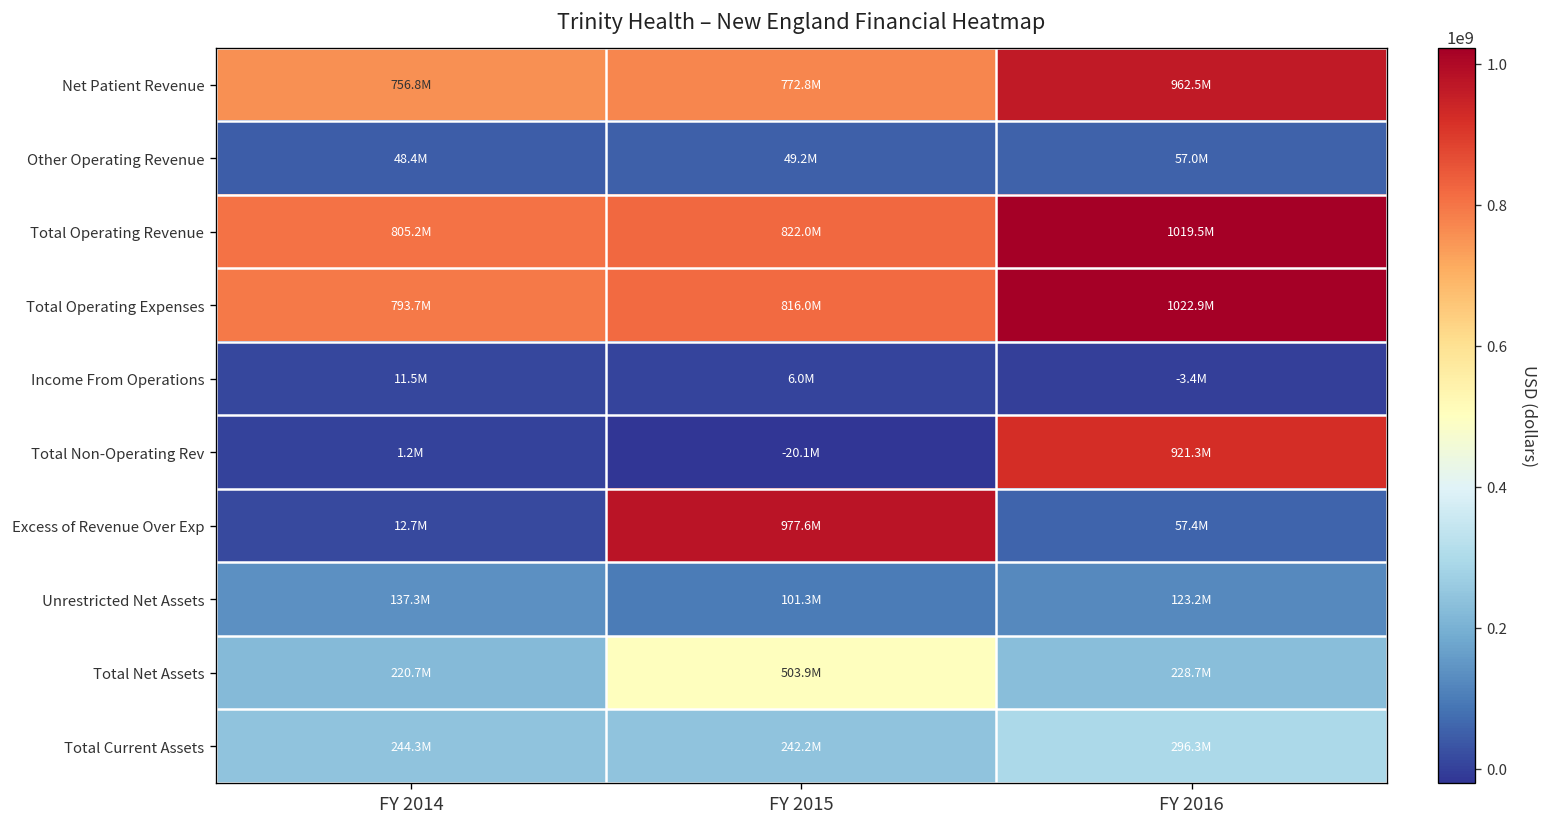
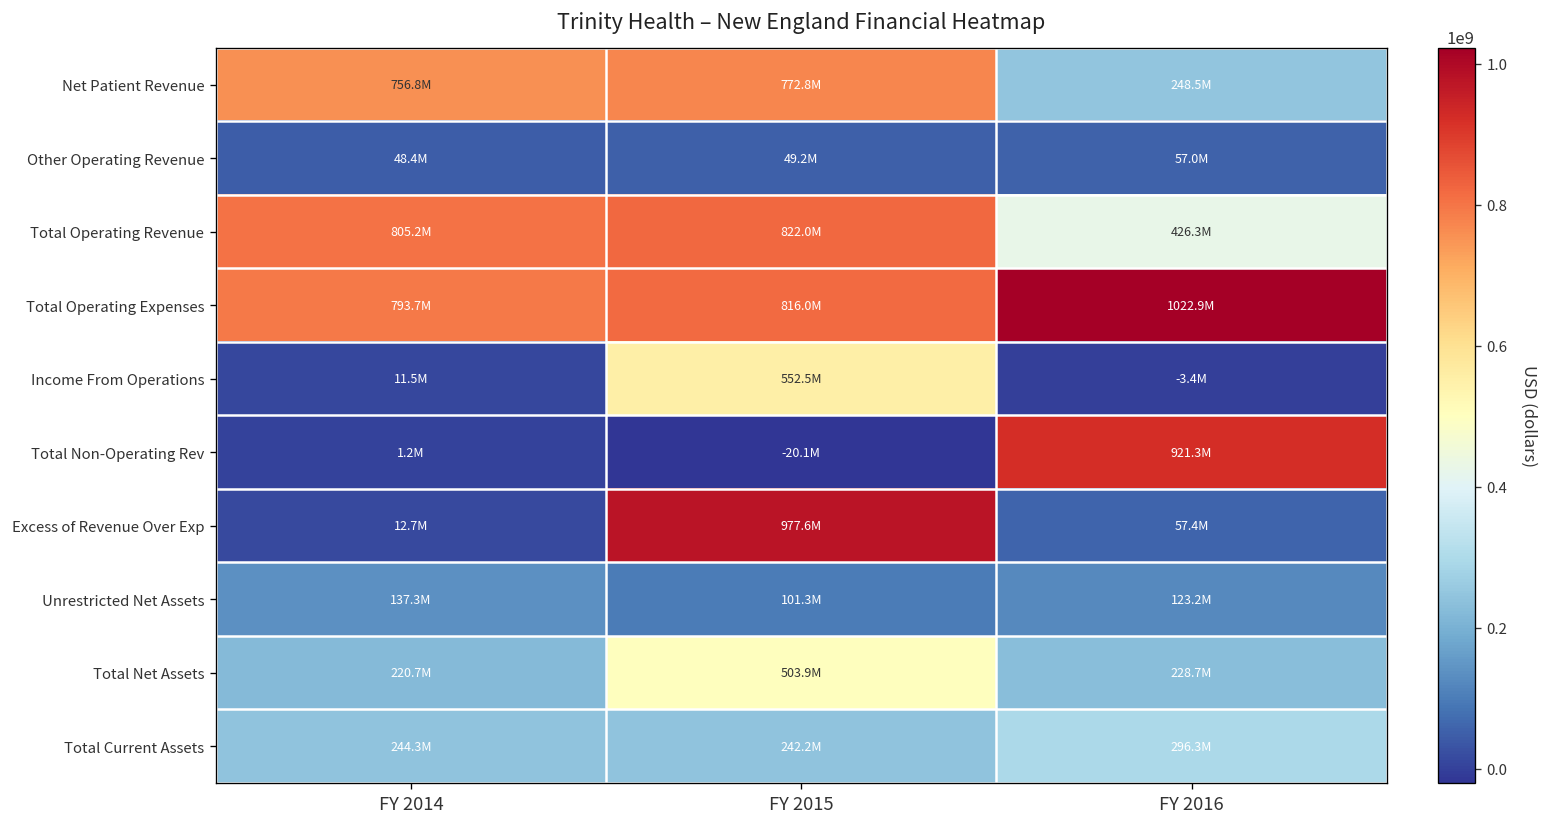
  {
    "Net Patient Revenue": {
      "FY 2014": "756.8M",
      "FY 2015": "772.8M",
-     "FY 2016": "962.5M"
+     "FY 2016": "248.5M"
    },
    "Other Operating Revenue": {
      "FY 2014": "48.4M",
      "FY 2015": "49.2M",
      "FY 2016": "57.0M"
    },
    "Total Operating Revenue": {
      "FY 2014": "805.2M",
      "FY 2015": "822.0M",
-     "FY 2016": "1019.5M"
+     "FY 2016": "426.3M"
    },
    "Total Operating Expenses": {
      "FY 2014": "793.7M",
      "FY 2015": "816.0M",
      "FY 2016": "1022.9M"
    },
    "Income From Operations": {
      "FY 2014": "11.5M",
-     "FY 2015": "6.0M",
+     "FY 2015": "552.5M",
      "FY 2016": "-3.4M"
    },
    "Total Non-Operating Rev": {
      "FY 2014": "1.2M",
      "FY 2015": "-20.1M",
      "FY 2016": "921.3M"
    },
    "Excess of Revenue Over Exp": {
      "FY 2014": "12.7M",
      "FY 2015": "977.6M",
      "FY 2016": "57.4M"
    },
    "Unrestricted Net Assets": {
      "FY 2014": "137.3M",
      "FY 2015": "101.3M",
      "FY 2016": "123.2M"
    },
    "Total Net Assets": {
      "FY 2014": "220.7M",
      "FY 2015": "503.9M",
      "FY 2016": "228.7M"
    },
    "Total Current Assets": {
      "FY 2014": "244.3M",
      "FY 2015": "242.2M",
      "FY 2016": "296.3M"
    }
  }
